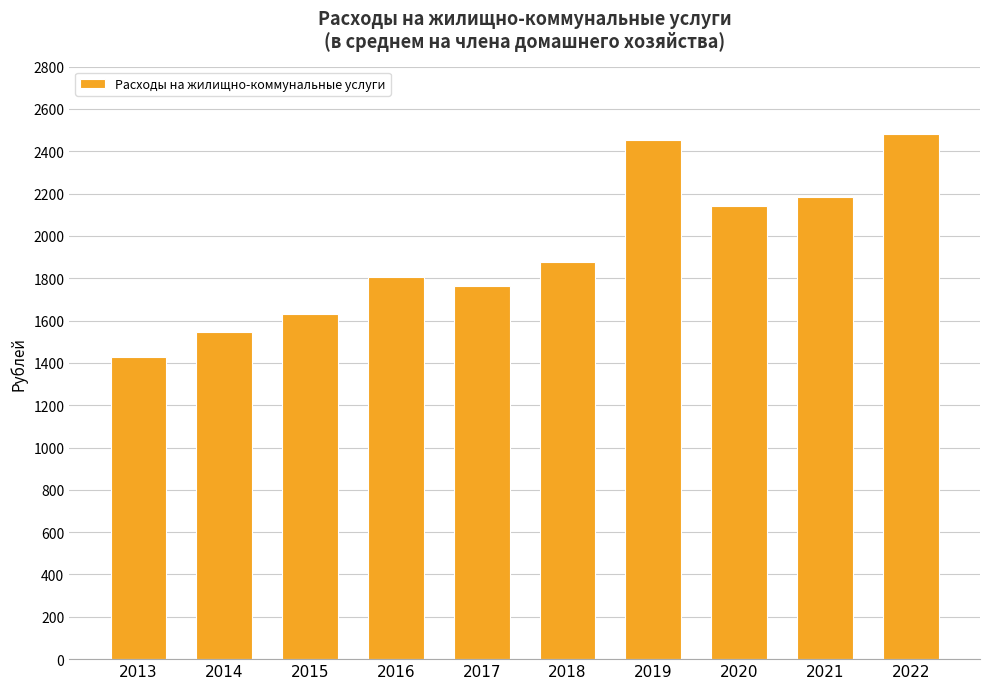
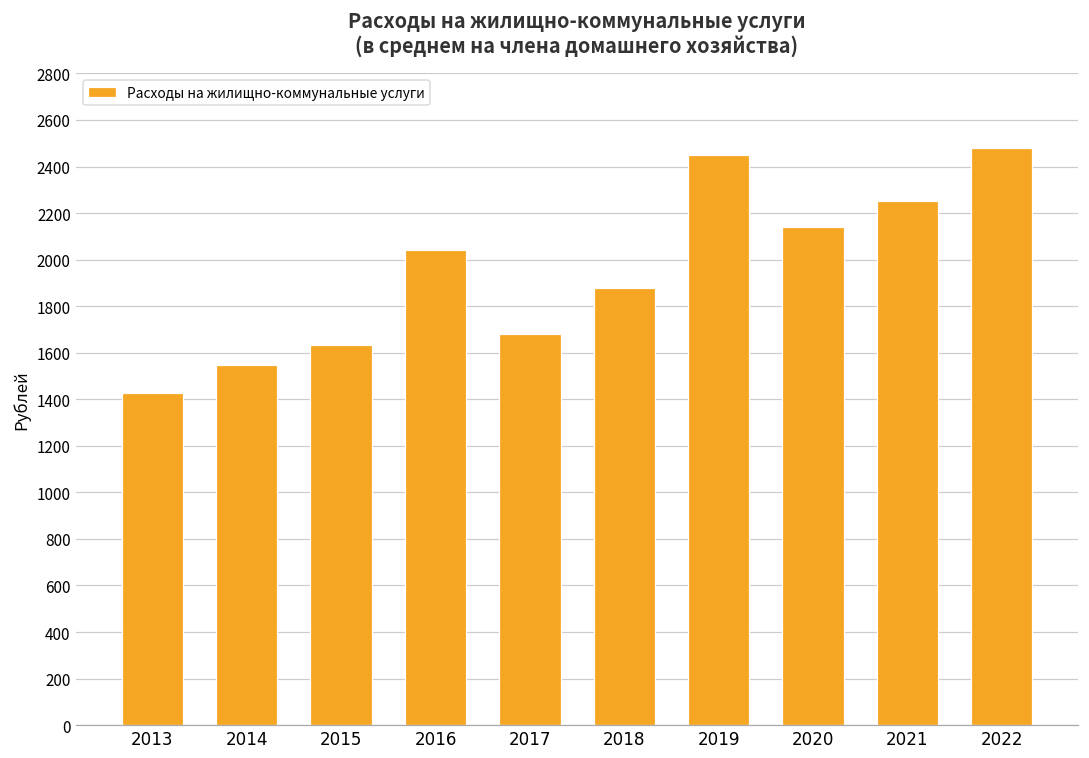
  {
    "2013": 1430,
    "2014": 1550,
    "2015": 1630,
-   "2016": 1800,
-   "2017": 1760,
+   "2016": 2040,
+   "2017": 1680,
    "2018": 1880,
    "2019": 2450,
    "2020": 2140,
-   "2021": 2180,
+   "2021": 2250,
    "2022": 2480
  }
